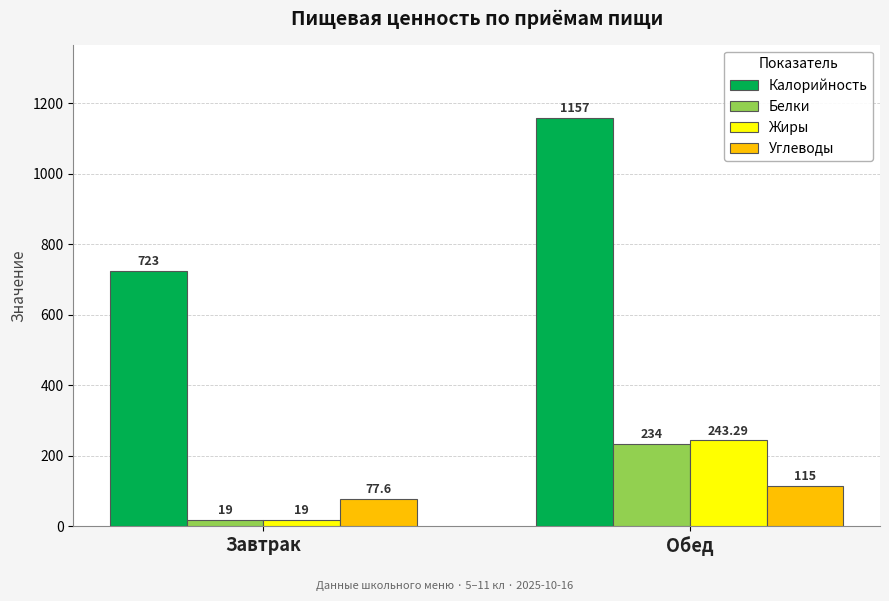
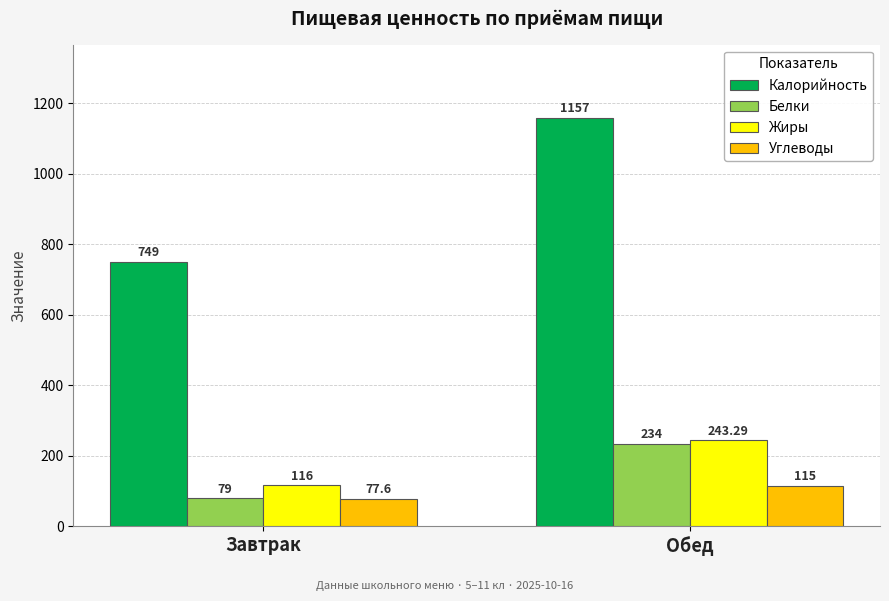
  {
    "Калорийность": {
-     "Завтрак": 723,
+     "Завтрак": 749,
      "Обед": 1157
    },
    "Белки": {
-     "Завтрак": 19,
+     "Завтрак": 79,
      "Обед": 234
    },
    "Жиры": {
-     "Завтрак": 19,
+     "Завтрак": 116,
      "Обед": 243.29
    },
    "Углеводы": {
      "Завтрак": 77.6,
      "Обед": 115
    }
  }
